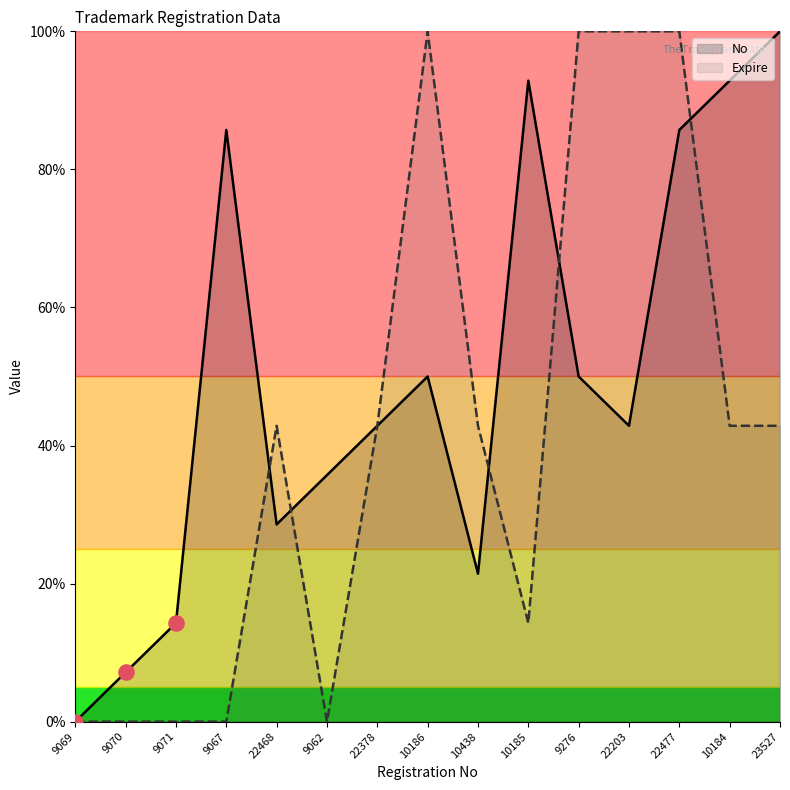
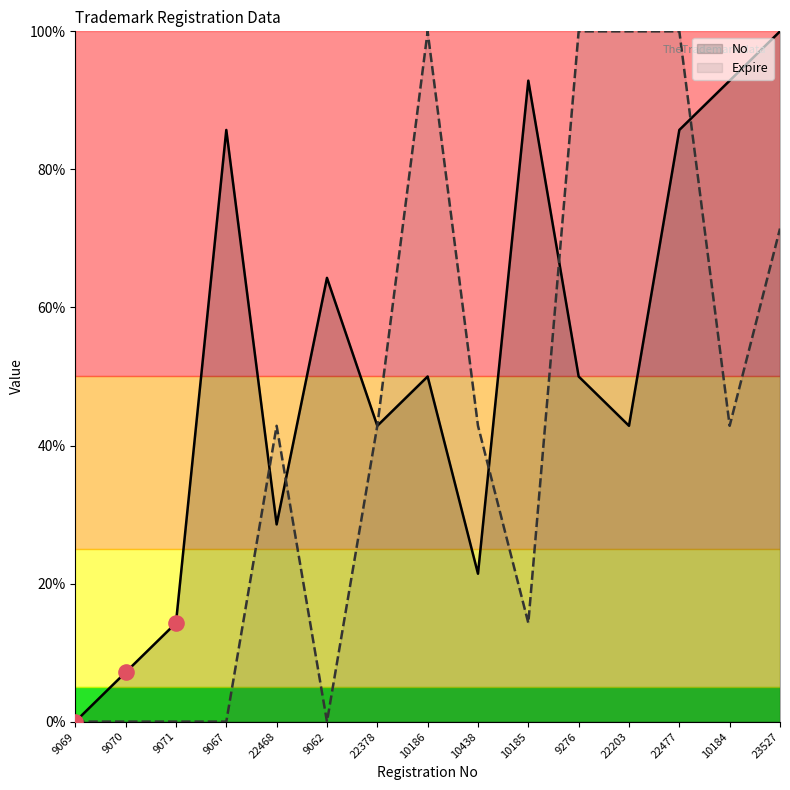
  {
    "No": {
      "9067": "86%",
      "22468": "29%",
-     "9062": "36%",
+     "9062": "64%",
      "10186": "50%",
      "10438": "21%",
      "10185": "93%",
      "9276": "50%",
      "22203": "43%",
      "22477": "86%",
      "10184": "93%",
      "23527": "100%"
    },
    "Expire": {
      "9070": "0%",
      "9071": "0%",
      "9067": "0%",
      "22468": "43%",
      "9062": "0%",
      "10186": "100%",
      "10438": "43%",
      "10185": "14%",
      "9276": "100%",
      "22203": "100%",
      "22477": "100%",
      "10184": "43%",
-     "23527": "43%"
+     "23527": "71%"
    }
  }
